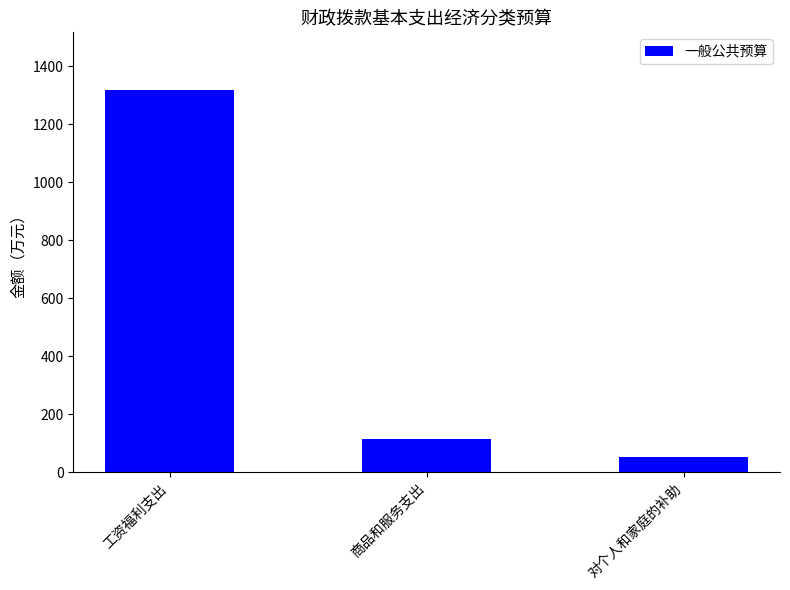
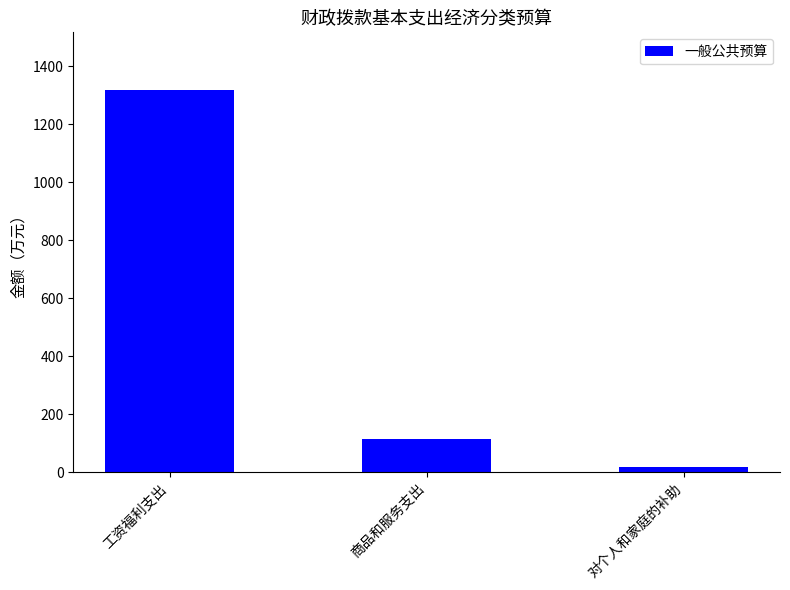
  {
    "工资福利支出": 1320,
    "商品和服务支出": 110,
-   "对个人和家庭的补助": 50
+   "对个人和家庭的补助": 20
  }
